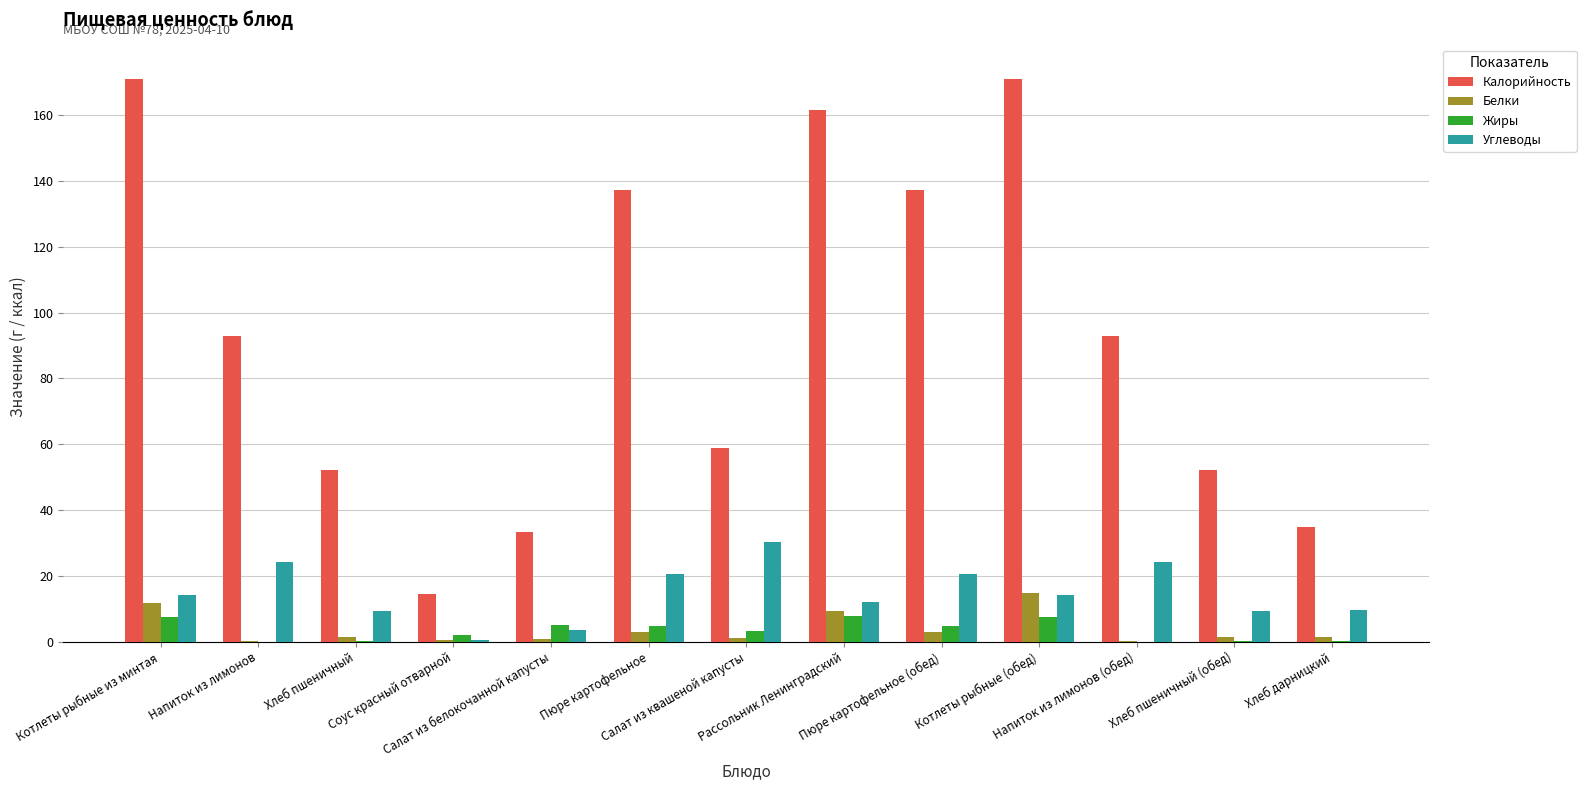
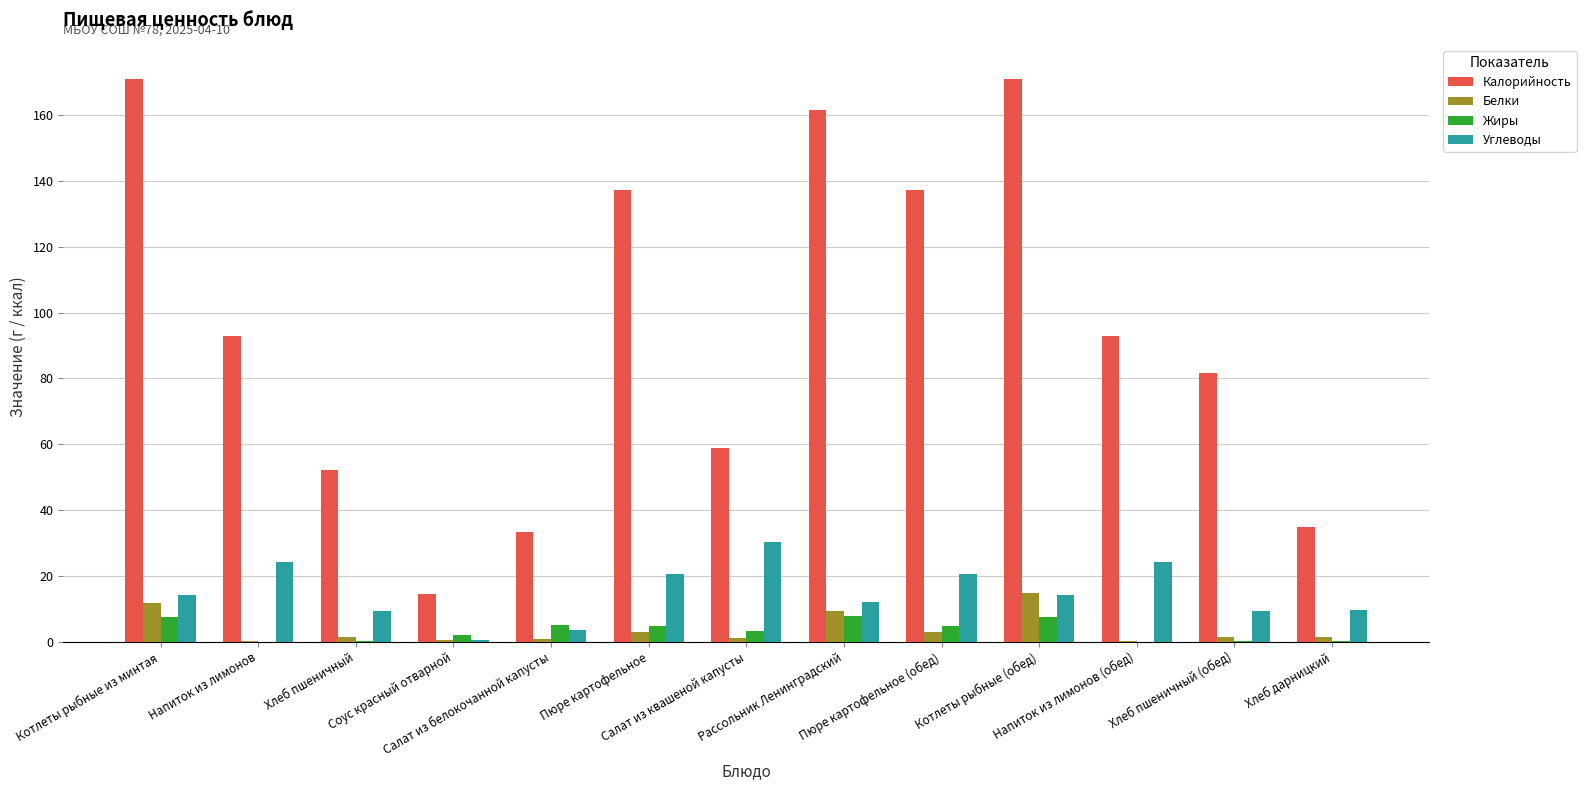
  {
    "Калорийность": {
      "Котлеты рыбные из минтая": 171,
      "Напиток из лимонов": 93,
      "Хлеб пшеничный": 52,
      "Соус красный отварной": 14,
      "Салат из белокочанной капусты": 33,
      "Пюре картофельное": 137,
      "Салат из квашеной капусты": 59,
      "Рассольник Ленинградский": 162,
      "Пюре картофельное (обед)": 137,
      "Котлеты рыбные (обед)": 171,
      "Напиток из лимонов (обед)": 93,
-     "Хлеб пшеничный (обед)": 52,
+     "Хлеб пшеничный (обед)": 82,
      "Хлеб дарницкий": 35
    },
    "Белки": {
      "Котлеты рыбные из минтая": 12,
      "Хлеб пшеничный": 2,
      "Пюре картофельное": 3,
      "Салат из квашеной капусты": 1,
      "Рассольник Ленинградский": 9,
      "Пюре картофельное (обед)": 3,
      "Котлеты рыбные (обед)": 15,
      "Хлеб пшеничный (обед)": 2,
      "Хлеб дарницкий": 1
    },
    "Жиры": {
      "Котлеты рыбные из минтая": 7,
      "Напиток из лимонов": 0,
      "Соус красный отварной": 2,
      "Салат из белокочанной капусты": 5,
      "Пюре картофельное": 5,
      "Салат из квашеной капусты": 3,
      "Рассольник Ленинградский": 8,
      "Пюре картофельное (обед)": 5,
      "Котлеты рыбные (обед)": 7,
      "Напиток из лимонов (обед)": 0
    },
    "Углеводы": {
      "Котлеты рыбные из минтая": 14,
      "Напиток из лимонов": 24,
      "Хлеб пшеничный": 9,
      "Салат из белокочанной капусты": 4,
      "Пюре картофельное": 20,
      "Салат из квашеной капусты": 30,
      "Рассольник Ленинградский": 12,
      "Пюре картофельное (обед)": 20,
      "Котлеты рыбные (обед)": 14,
      "Напиток из лимонов (обед)": 24,
      "Хлеб пшеничный (обед)": 9,
      "Хлеб дарницкий": 9
    }
  }
